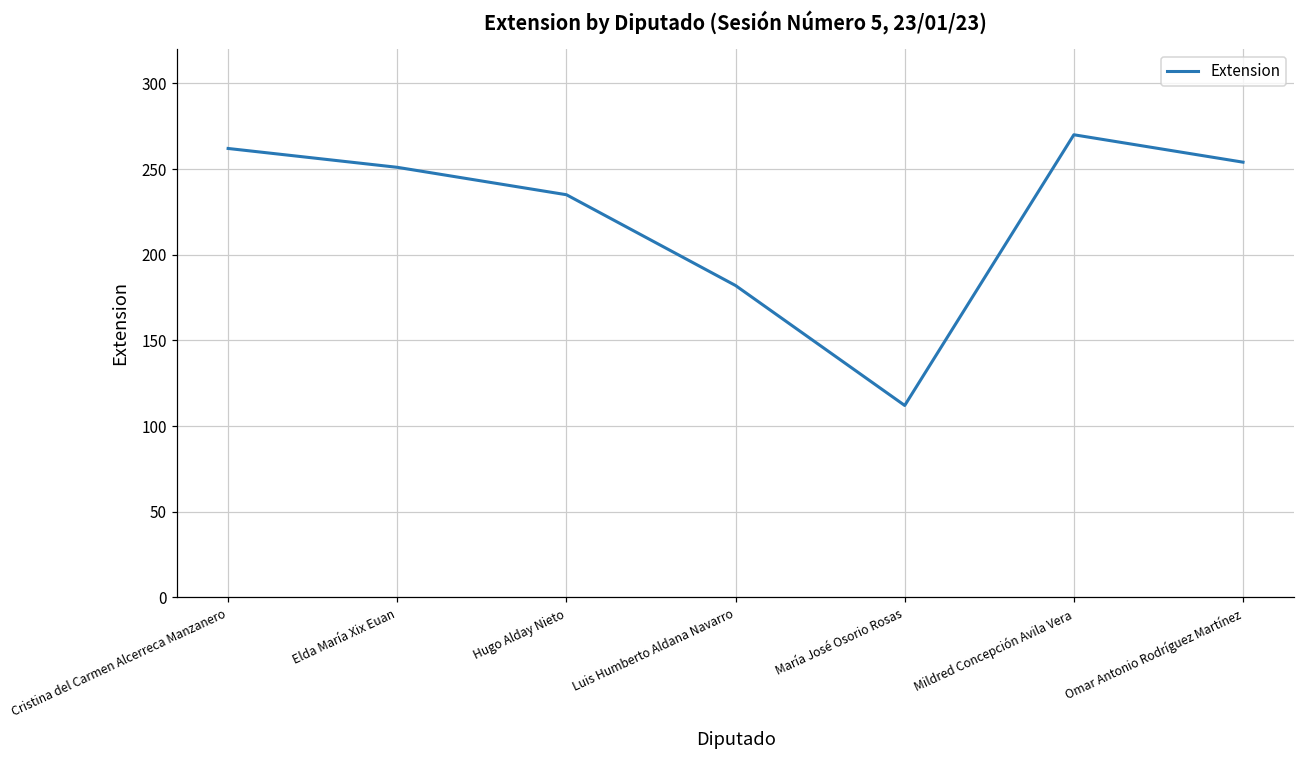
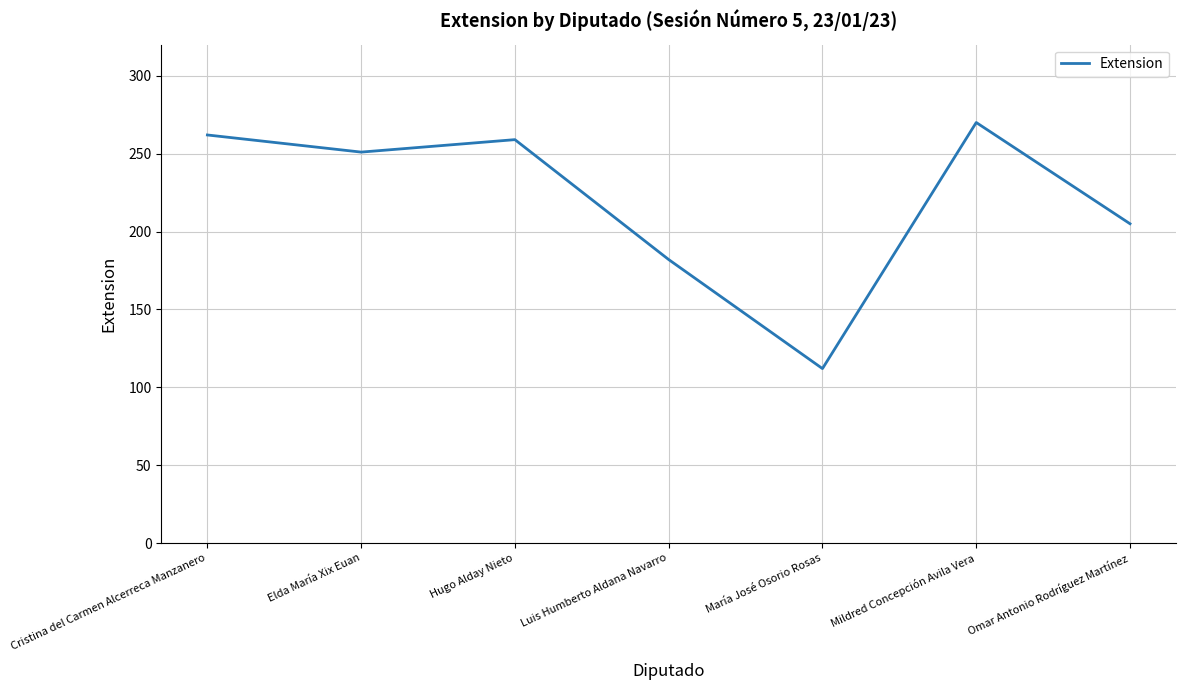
  {
    "Cristina del Carmen Alcerreca Manzanero": 262,
    "Elda María Xix Euan": 251,
-   "Hugo Alday Nieto": 235,
+   "Hugo Alday Nieto": 259,
    "Luis Humberto Aldana Navarro": 182,
    "María José Osorio Rosas": 112,
    "Mildred Concepción Avila Vera": 270,
-   "Omar Antonio Rodríguez Martínez": 254
+   "Omar Antonio Rodríguez Martínez": 205
  }
